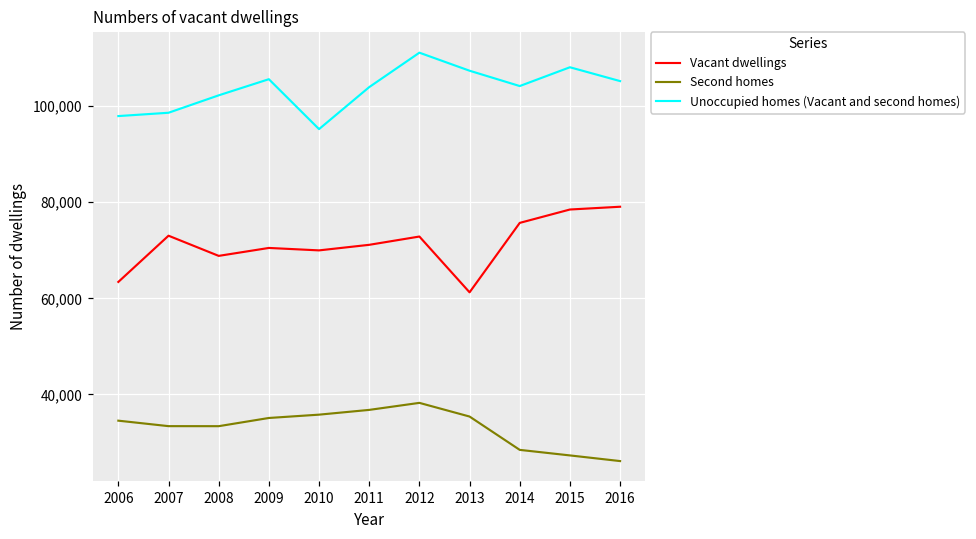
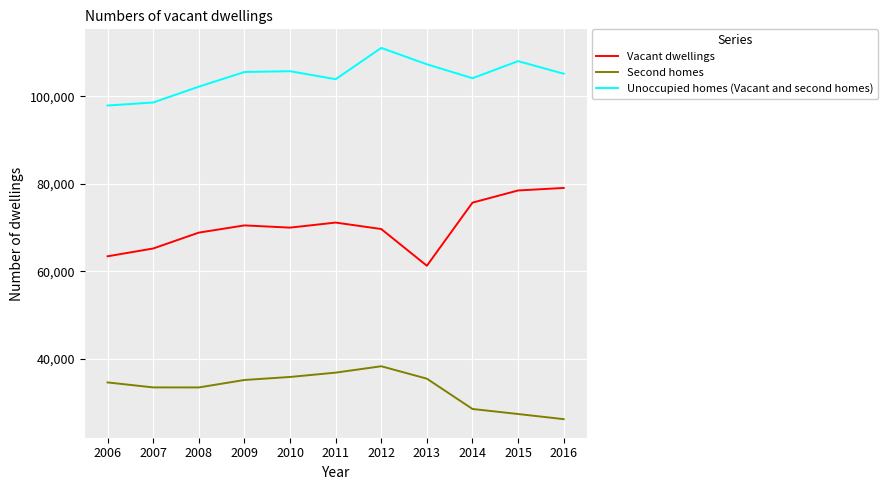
  {
    "Vacant dwellings": {
      "2006": "63,000",
-     "2007": "73,000",
+     "2007": "65,000",
      "2008": "69,000",
      "2009": "70,000",
      "2010": "70,000",
      "2011": "71,000",
-     "2012": "73,000",
+     "2012": "70,000",
      "2013": "61,000",
      "2014": "76,000",
      "2015": "78,000",
      "2016": "79,000"
    },
    "Second homes": {
      "2006": "35,000",
      "2007": "33,000",
      "2008": "33,000",
      "2009": "35,000",
      "2010": "36,000",
      "2011": "37,000",
      "2012": "38,000",
      "2013": "35,000",
      "2014": "28,000",
      "2015": "27,000",
      "2016": "26,000"
    },
    "Unoccupied homes (Vacant and second homes)": {
      "2006": "98,000",
      "2007": "99,000",
      "2008": "102,000",
      "2009": "106,000",
-     "2010": "95,000",
+     "2010": "106,000",
      "2011": "104,000",
      "2012": "111,000",
      "2013": "107,000",
      "2014": "104,000",
      "2015": "108,000",
      "2016": "105,000"
    }
  }
